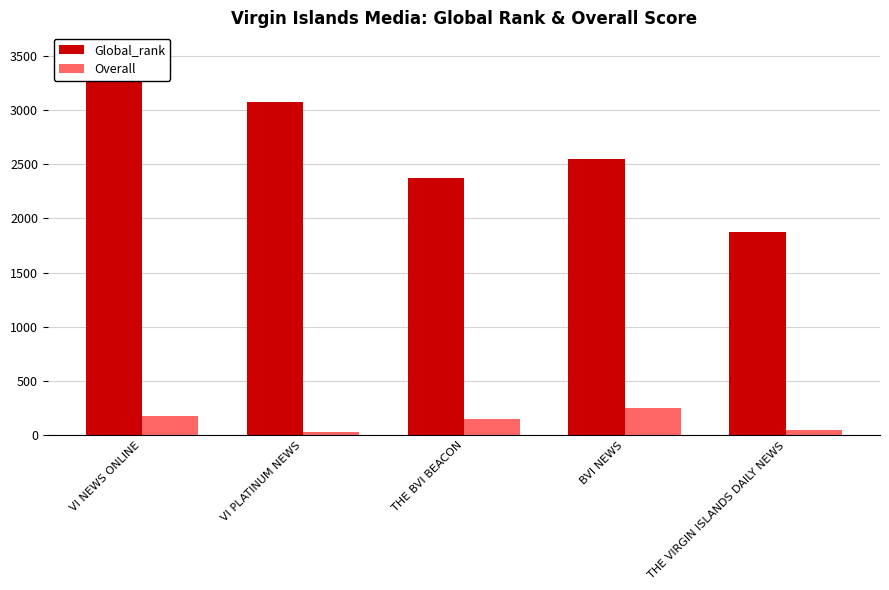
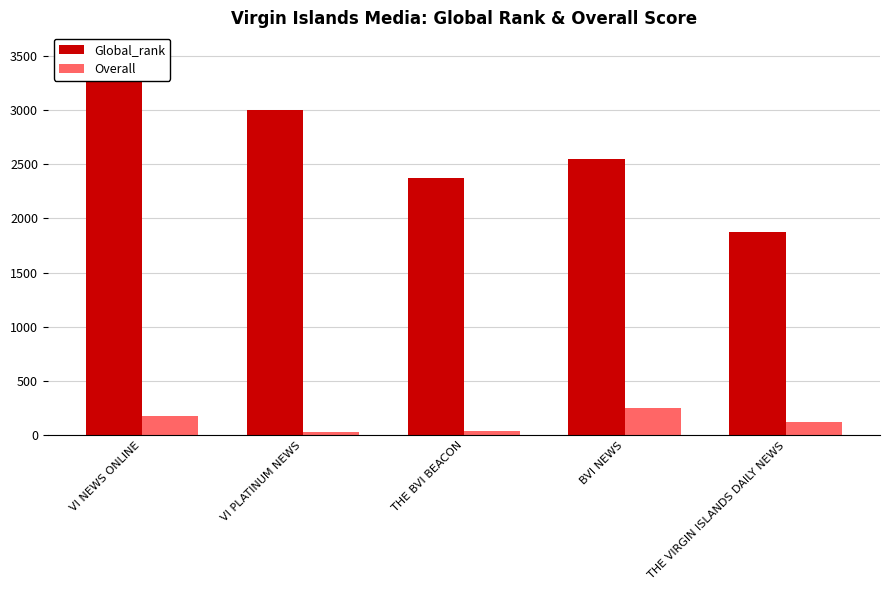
  {
    "Global_rank": {
-     "VI PLATINUM NEWS": 3070,
+     "VI PLATINUM NEWS": 3000,
      "THE BVI BEACON": 2370,
      "BVI NEWS": 2550,
      "THE VIRGIN ISLANDS DAILY NEWS": 1880
    },
    "Overall": {
      "VI NEWS ONLINE": 180,
      "VI PLATINUM NEWS": 30,
-     "THE BVI BEACON": 150,
+     "THE BVI BEACON": 40,
      "BVI NEWS": 250,
-     "THE VIRGIN ISLANDS DAILY NEWS": 50
+     "THE VIRGIN ISLANDS DAILY NEWS": 120
    }
  }
